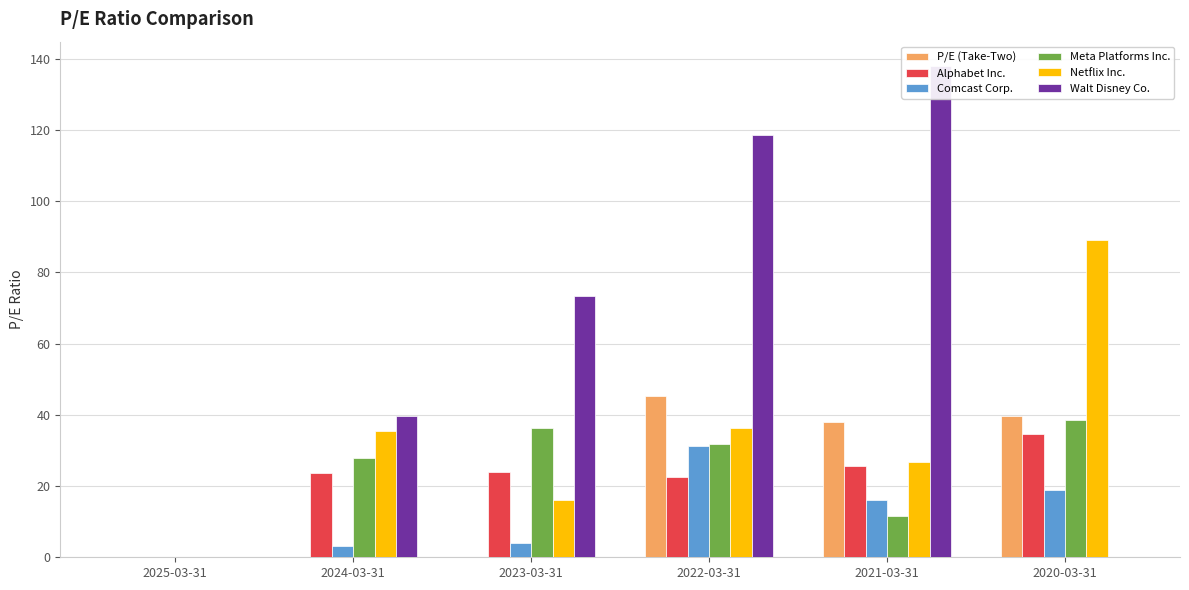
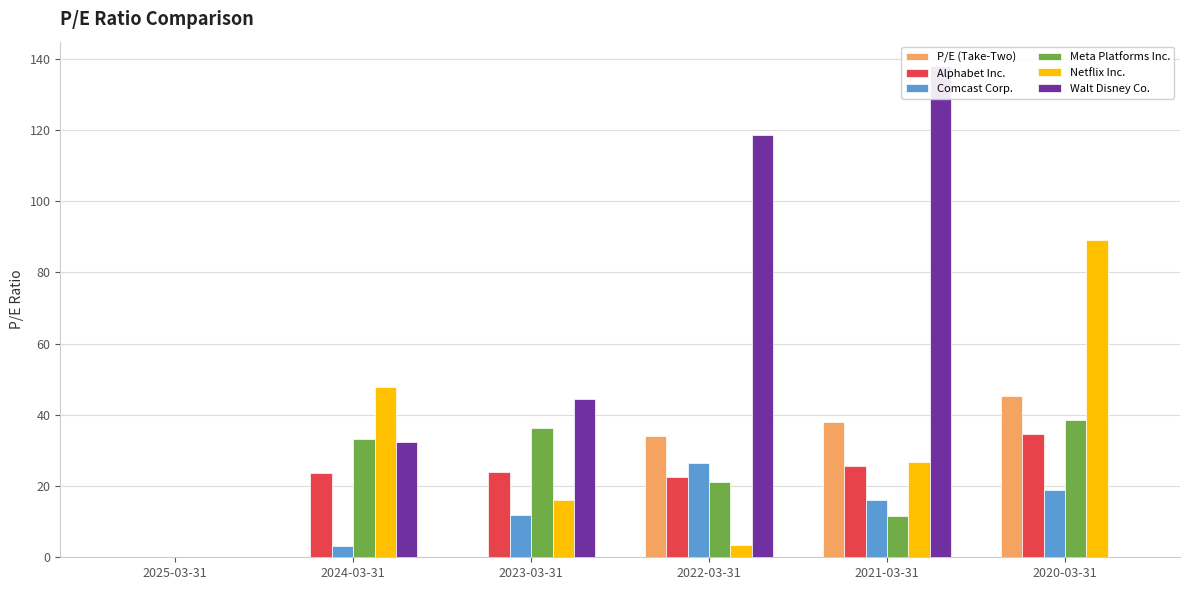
  {
    "P/E (Take-Two)": {
      "2025-03-31": 0,
      "2024-03-31": 0,
      "2023-03-31": 0,
-     "2022-03-31": 45,
+     "2022-03-31": 34,
      "2021-03-31": 38,
-     "2020-03-31": 40
+     "2020-03-31": 45
    },
    "Alphabet Inc.": {
      "2025-03-31": 0,
      "2024-03-31": 24,
      "2023-03-31": 24,
      "2022-03-31": 22,
      "2021-03-31": 26,
      "2020-03-31": 35
    },
    "Comcast Corp.": {
      "2025-03-31": 0,
      "2024-03-31": 3,
-     "2023-03-31": 4,
-     "2022-03-31": 31,
+     "2023-03-31": 12,
+     "2022-03-31": 27,
      "2021-03-31": 16,
      "2020-03-31": 19
    },
    "Meta Platforms Inc.": {
      "2025-03-31": 0,
-     "2024-03-31": 28,
+     "2024-03-31": 33,
      "2023-03-31": 36,
-     "2022-03-31": 32,
+     "2022-03-31": 21,
      "2021-03-31": 12,
      "2020-03-31": 39
    },
    "Netflix Inc.": {
      "2025-03-31": 0,
-     "2024-03-31": 35,
+     "2024-03-31": 48,
      "2023-03-31": 16,
-     "2022-03-31": 36,
+     "2022-03-31": 4,
      "2021-03-31": 27,
      "2020-03-31": 89
    },
    "Walt Disney Co.": {
      "2025-03-31": 0,
-     "2024-03-31": 40,
-     "2023-03-31": 73,
+     "2024-03-31": 32,
+     "2023-03-31": 44,
      "2022-03-31": 119,
      "2020-03-31": 0
    }
  }
